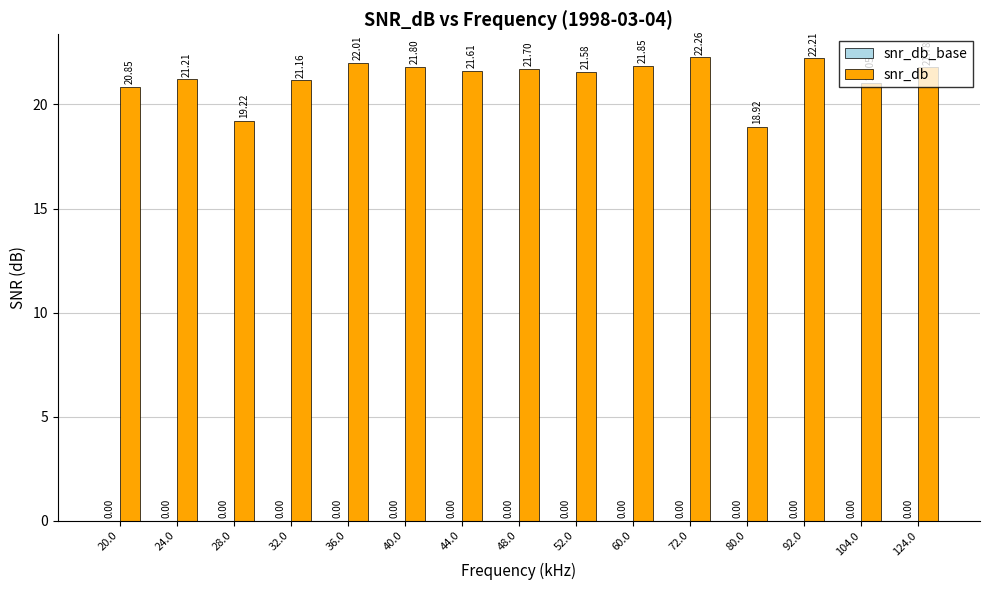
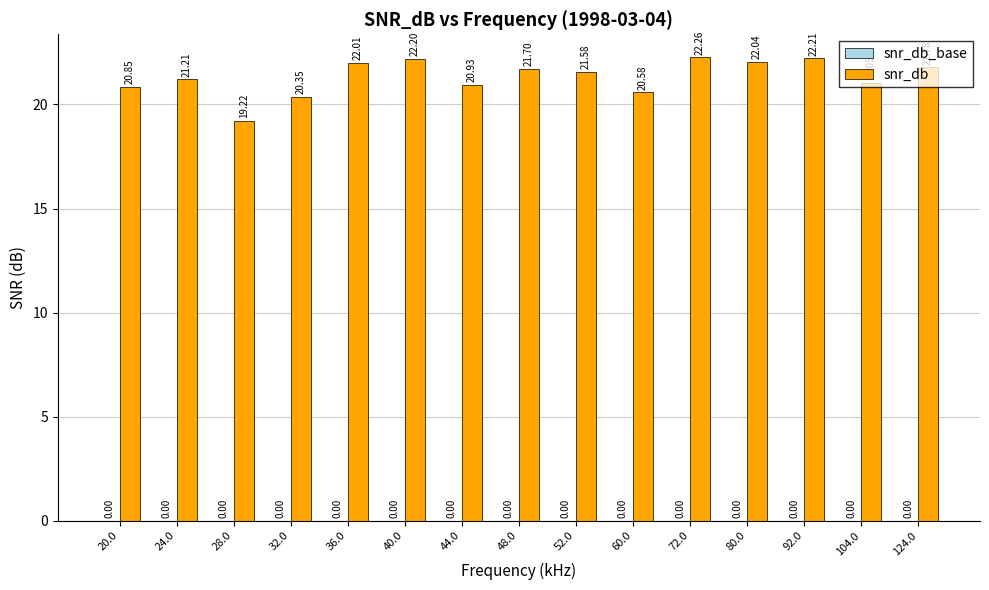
  {
    "snr_db_base": {
      "20.0": 0.00,
      "24.0": 0.00,
      "28.0": 0.00,
      "32.0": 0.00,
      "36.0": 0.00,
      "40.0": 0.00,
      "44.0": 0.00,
      "48.0": 0.00,
      "52.0": 0.00,
      "60.0": 0.00,
      "72.0": 0.00,
      "80.0": 0.00,
      "92.0": 0.00,
      "104.0": 0.00,
      "124.0": 0.00
    },
    "snr_db": {
      "20.0": 20.85,
      "24.0": 21.21,
      "28.0": 19.22,
-     "32.0": 21.16,
+     "32.0": 20.35,
      "36.0": 22.01,
-     "40.0": 21.80,
-     "44.0": 21.61,
+     "40.0": 22.20,
+     "44.0": 20.93,
      "48.0": 21.70,
      "52.0": 21.58,
-     "60.0": 21.85,
+     "60.0": 20.58,
      "72.0": 22.26,
-     "80.0": 18.92,
+     "80.0": 22.04,
      "92.0": 22.21
    }
  }
